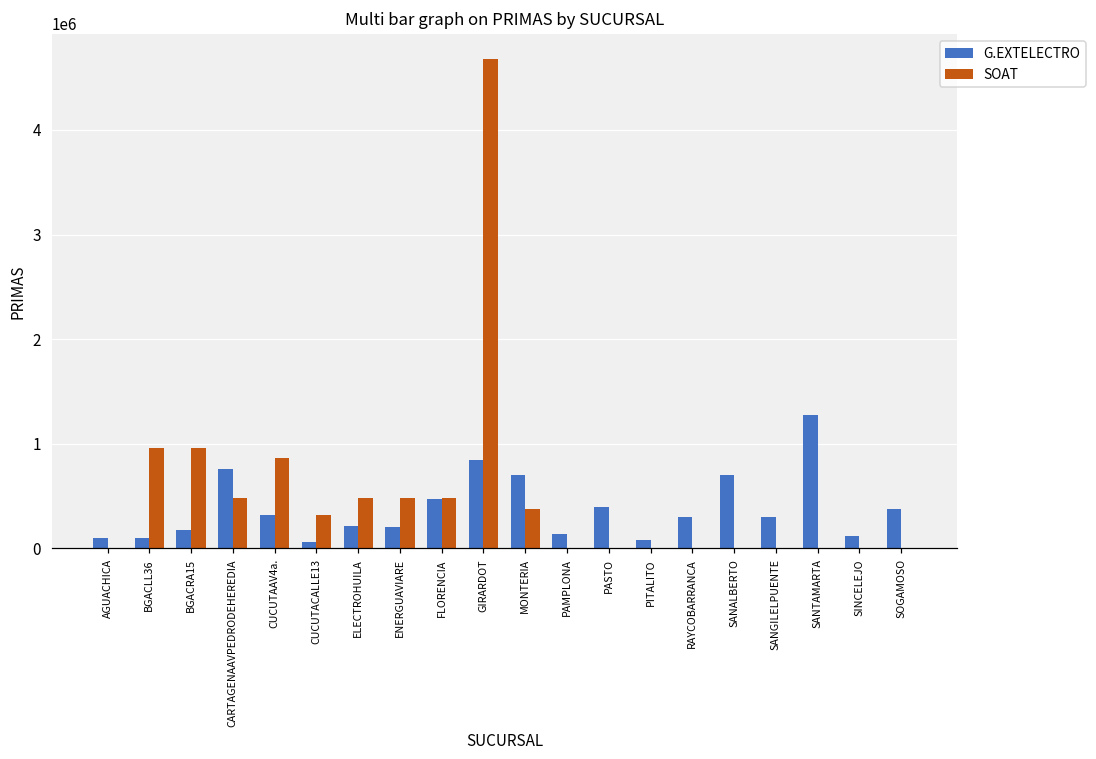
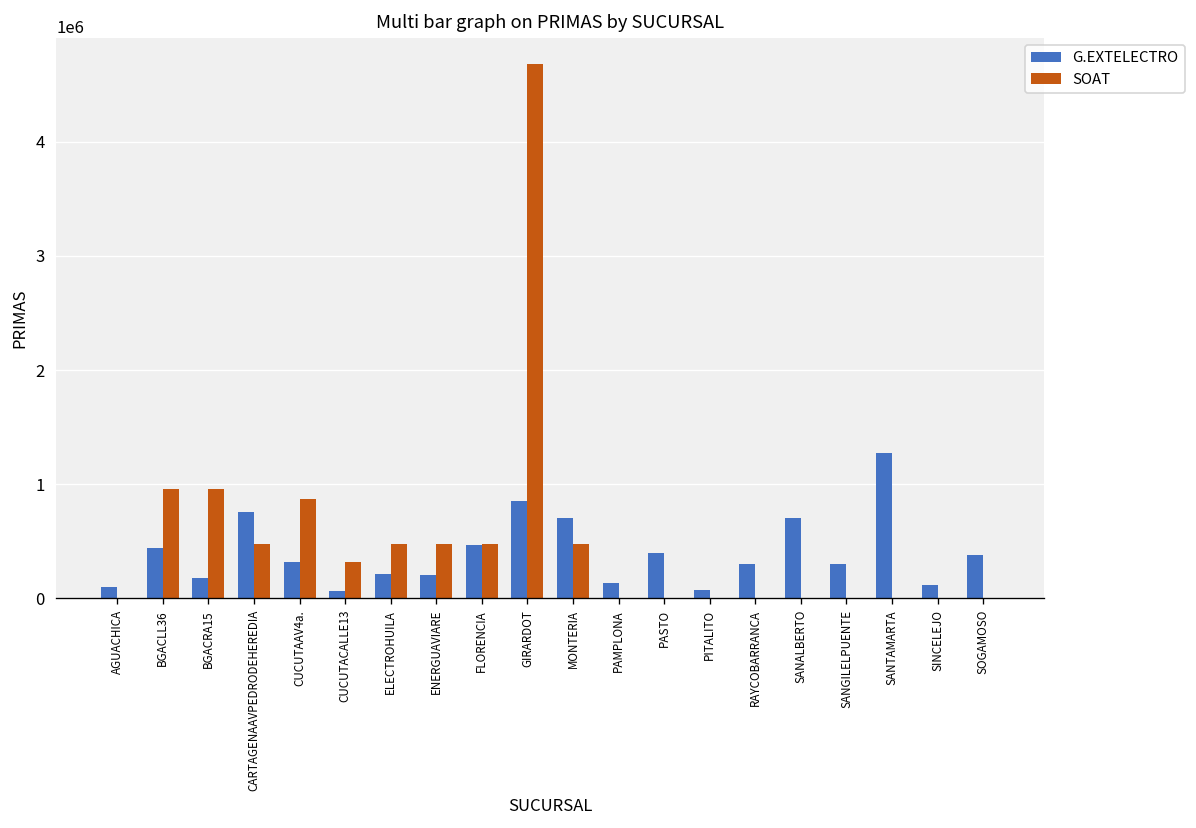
  {
    "G.EXTELECTRO": {
      "AGUACHICA": 100000,
-     "BGACLL36": 100000,
+     "BGACLL36": 400000,
      "BGACRA15": 200000,
      "CARTAGENAAVPEDRODEHEREDIA": 800000,
      "CUCUTAAV4a.": 300000,
      "CUCUTACALLE13": 100000,
      "ELECTROHUILA": 200000,
      "ENERGUAVIARE": 200000,
      "FLORENCIA": 500000,
      "GIRARDOT": 800000,
      "MONTERIA": 700000,
      "PAMPLONA": 100000,
      "PASTO": 400000,
      "PITALITO": 100000,
      "RAYCOBARRANCA": 300000,
      "SANALBERTO": 700000,
      "SANGILELPUENTE": 300000,
      "SANTAMARTA": 1300000,
      "SINCELEJO": 100000,
      "SOGAMOSO": 400000
    },
    "SOAT": {
      "AGUACHICA": 0,
      "BGACLL36": 1000000,
      "BGACRA15": 1000000,
      "CARTAGENAAVPEDRODEHEREDIA": 500000,
      "CUCUTAAV4a.": 900000,
      "CUCUTACALLE13": 300000,
      "ELECTROHUILA": 500000,
      "ENERGUAVIARE": 500000,
      "FLORENCIA": 500000,
      "GIRARDOT": 4700000,
-     "MONTERIA": 400000,
+     "MONTERIA": 500000,
      "PAMPLONA": 0,
      "PASTO": 0,
      "PITALITO": 0,
      "RAYCOBARRANCA": 0,
      "SANALBERTO": 0,
      "SANGILELPUENTE": 0,
      "SANTAMARTA": 0,
      "SINCELEJO": 0,
      "SOGAMOSO": 0
    }
  }
